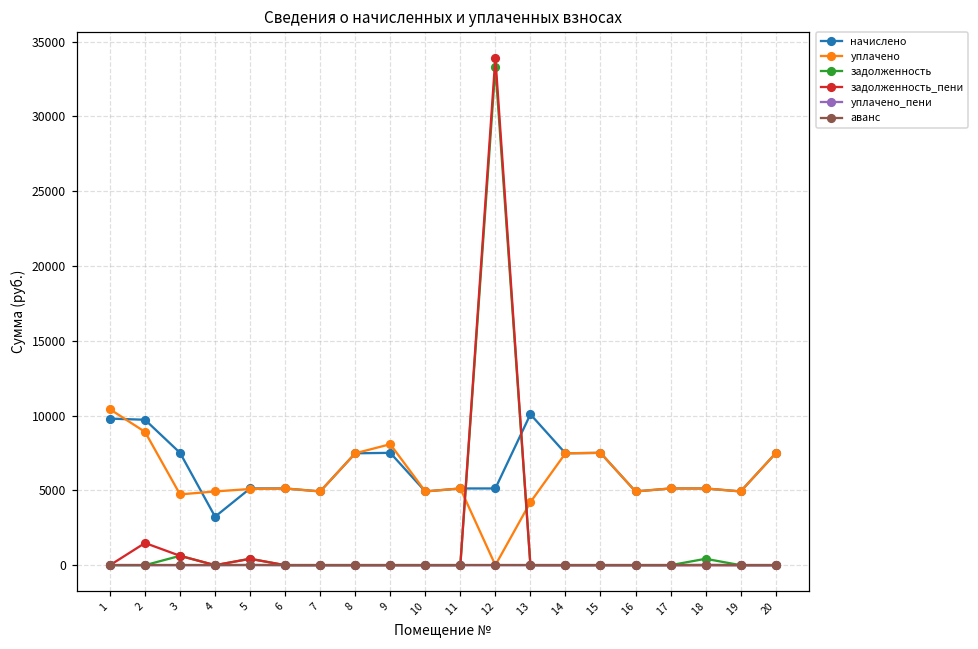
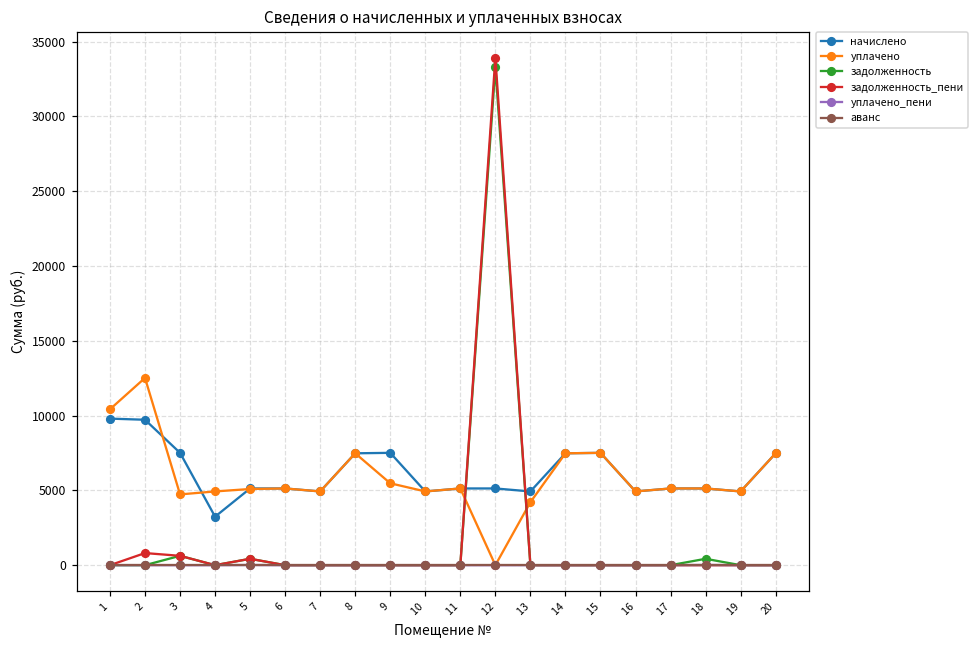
  {
    "начислено": {
      "1": 9800,
      "2": 9700,
      "3": 7500,
      "4": 3200,
      "9": 7500,
      "12": 5100,
-     "13": 10100
+     "13": 4900
    },
    "уплачено": {
      "1": 10400,
-     "2": 8900,
+     "2": 12500,
      "3": 4700,
      "4": 4900,
-     "9": 8100,
+     "9": 5500,
      "13": 4200
    },
    "задолженность": {
      "12": 33300,
      "18": 400
    },
    "задолженность_пени": {
-     "2": 1500,
+     "2": 800,
      "12": 33900
    },
    "аванс": {
      "3": 0,
      "5": 0
    }
  }
